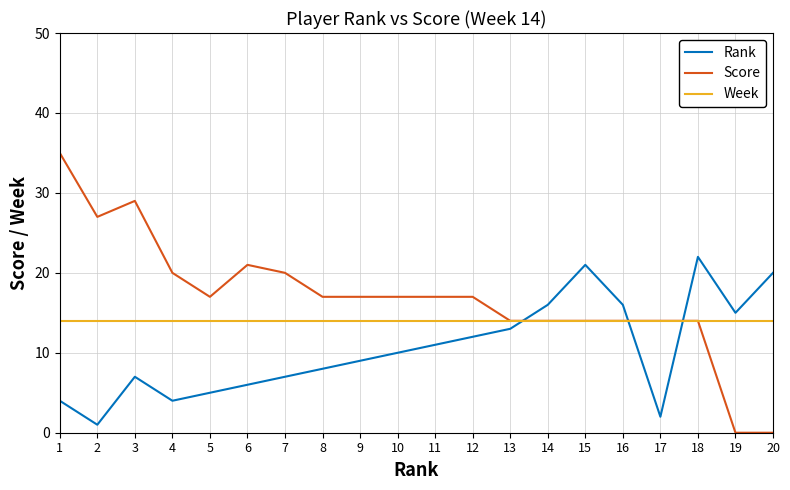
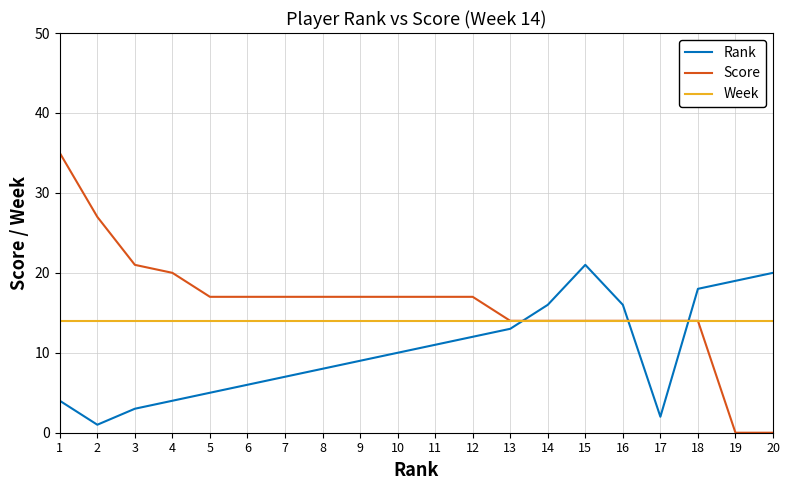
  {
    "Rank": {
      "1": 4,
      "2": 1,
-     "3": 7,
+     "3": 3,
      "4": 4,
      "5": 5,
      "6": 6,
      "7": 7,
      "8": 8,
      "9": 9,
      "10": 10,
      "11": 11,
      "12": 12,
      "13": 13,
      "14": 16,
      "15": 21,
      "16": 16,
      "17": 2,
-     "18": 22,
-     "19": 15,
+     "18": 18,
+     "19": 19,
      "20": 20
    },
    "Score": {
      "1": 35,
      "2": 27,
-     "3": 29,
+     "3": 21,
      "4": 20,
      "5": 17,
-     "6": 21,
-     "7": 20,
+     "6": 17,
+     "7": 17,
      "8": 17,
      "9": 17,
      "10": 17,
      "11": 17,
      "12": 17,
      "19": 0,
      "20": 0
    },
    "Week": {
      "1": 14,
      "2": 14,
      "3": 14,
      "4": 14,
      "5": 14,
      "6": 14,
      "7": 14,
      "8": 14,
      "9": 14,
      "10": 14,
      "11": 14,
      "12": 14,
      "19": 14,
      "20": 14
    }
  }
